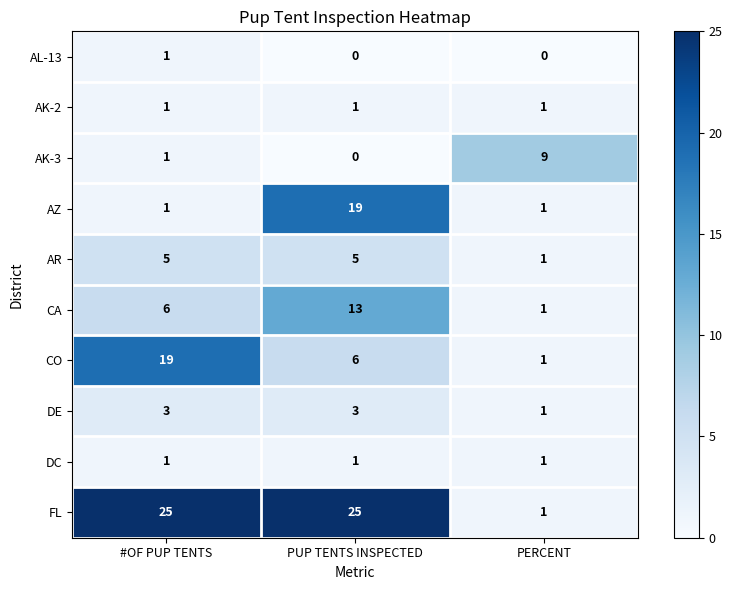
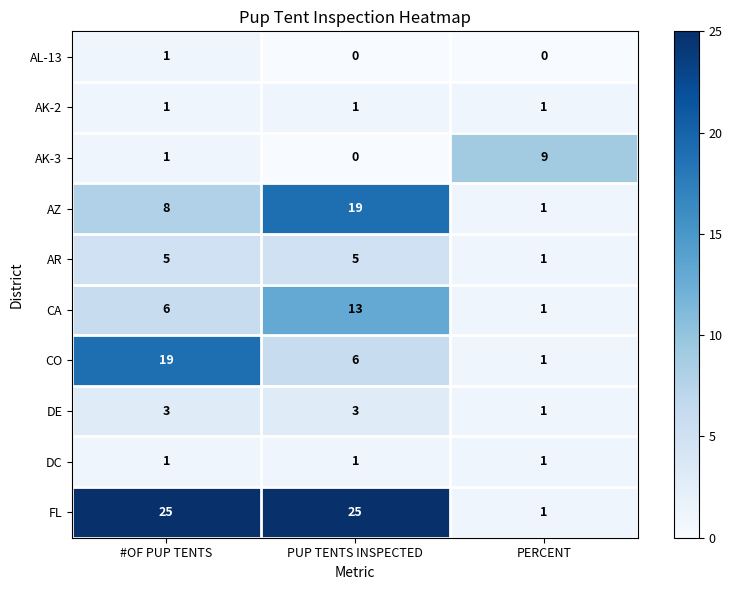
  {
    "AL-13": {
      "#OF PUP TENTS": 1,
      "PUP TENTS INSPECTED": 0,
      "PERCENT": 0
    },
    "AK-2": {
      "#OF PUP TENTS": 1,
      "PUP TENTS INSPECTED": 1,
      "PERCENT": 1
    },
    "AK-3": {
      "#OF PUP TENTS": 1,
      "PUP TENTS INSPECTED": 0,
      "PERCENT": 9
    },
    "AZ": {
-     "#OF PUP TENTS": 1,
+     "#OF PUP TENTS": 8,
      "PUP TENTS INSPECTED": 19,
      "PERCENT": 1
    },
    "AR": {
      "#OF PUP TENTS": 5,
      "PUP TENTS INSPECTED": 5,
      "PERCENT": 1
    },
    "CA": {
      "#OF PUP TENTS": 6,
      "PUP TENTS INSPECTED": 13,
      "PERCENT": 1
    },
    "CO": {
      "#OF PUP TENTS": 19,
      "PUP TENTS INSPECTED": 6,
      "PERCENT": 1
    },
    "DE": {
      "#OF PUP TENTS": 3,
      "PUP TENTS INSPECTED": 3,
      "PERCENT": 1
    },
    "DC": {
      "#OF PUP TENTS": 1,
      "PUP TENTS INSPECTED": 1,
      "PERCENT": 1
    },
    "FL": {
      "#OF PUP TENTS": 25,
      "PUP TENTS INSPECTED": 25,
      "PERCENT": 1
    }
  }
